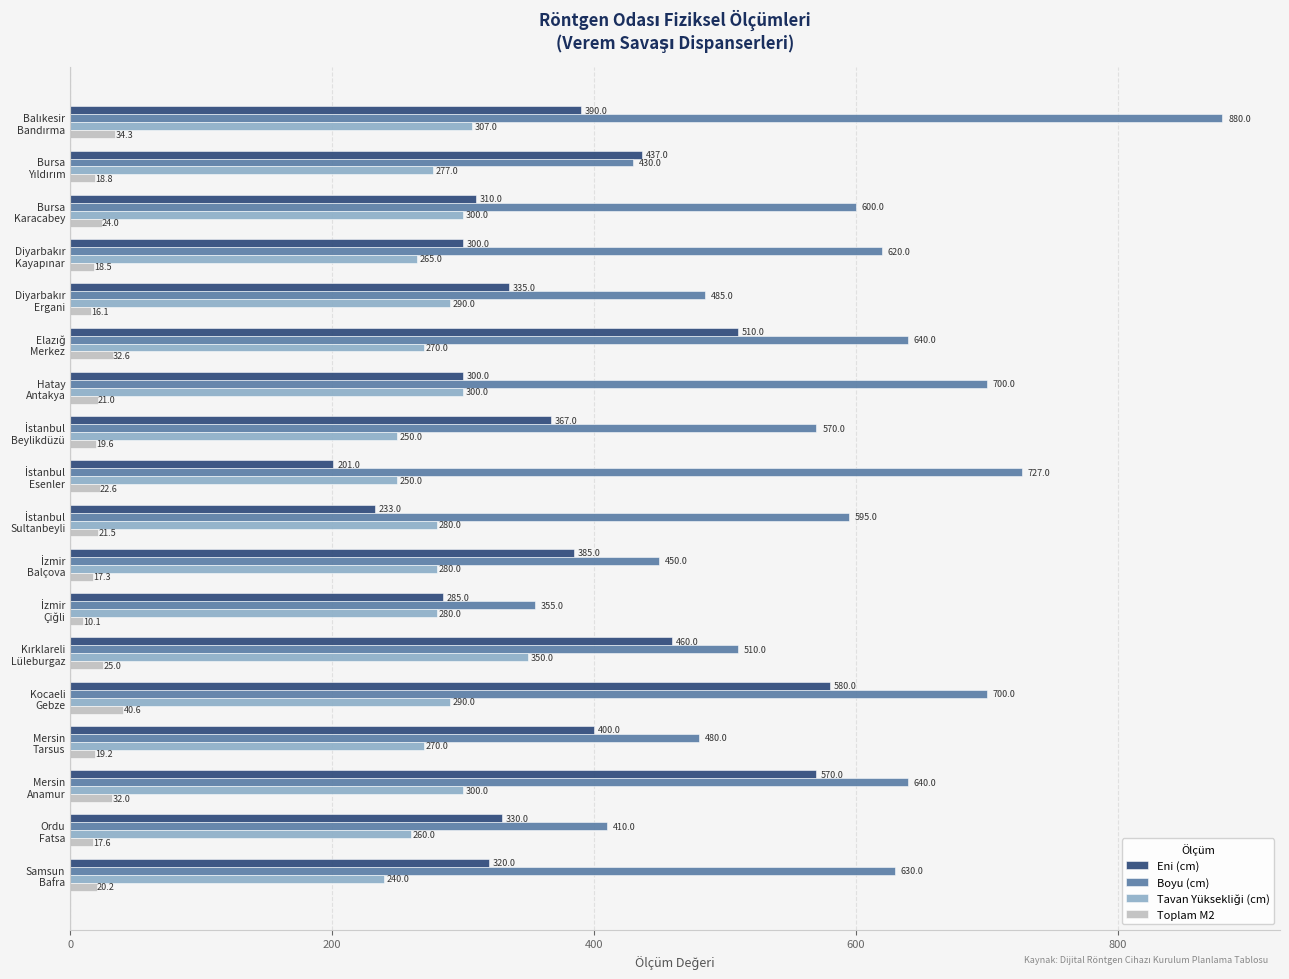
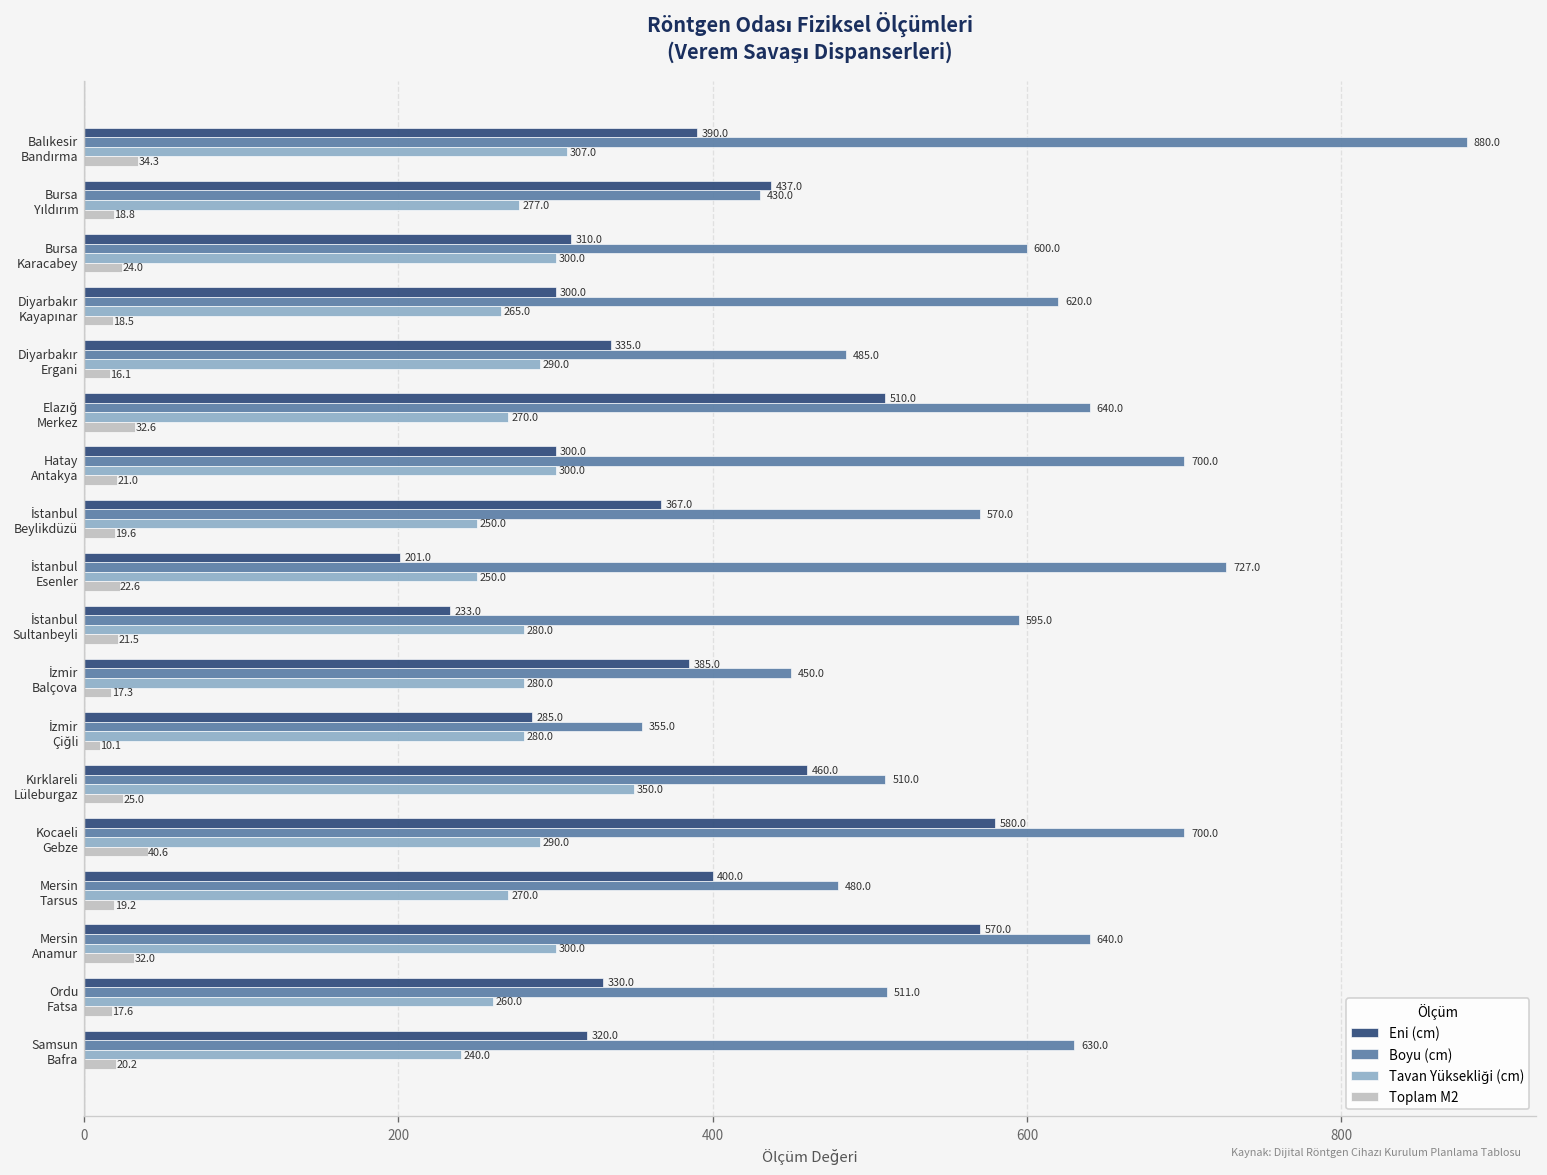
  {
    "Eni (cm)": {
      "Balıkesir Bandırma": 390.0,
      "Bursa Yıldırım": 437.0,
      "Bursa Karacabey": 310.0,
      "Diyarbakır Kayapınar": 300.0,
      "Diyarbakır Ergani": 335.0,
      "Elazığ Merkez": 510.0,
      "Hatay Antakya": 300.0,
      "İstanbul Beylikdüzü": 367.0,
      "İstanbul Esenler": 201.0,
      "İstanbul Sultanbeyli": 233.0,
      "İzmir Balçova": 385.0,
      "İzmir Çiğli": 285.0,
      "Kırklareli Lüleburgaz": 460.0,
      "Kocaeli Gebze": 580.0,
      "Mersin Tarsus": 400.0,
      "Mersin Anamur": 570.0,
      "Ordu Fatsa": 330.0,
      "Samsun Bafra": 320.0
    },
    "Boyu (cm)": {
      "Balıkesir Bandırma": 880.0,
      "Bursa Yıldırım": 430.0,
      "Bursa Karacabey": 600.0,
      "Diyarbakır Kayapınar": 620.0,
      "Diyarbakır Ergani": 485.0,
      "Elazığ Merkez": 640.0,
      "Hatay Antakya": 700.0,
      "İstanbul Beylikdüzü": 570.0,
      "İstanbul Esenler": 727.0,
      "İstanbul Sultanbeyli": 595.0,
      "İzmir Balçova": 450.0,
      "İzmir Çiğli": 355.0,
      "Kırklareli Lüleburgaz": 510.0,
      "Kocaeli Gebze": 700.0,
      "Mersin Tarsus": 480.0,
      "Mersin Anamur": 640.0,
-     "Ordu Fatsa": 410.0,
+     "Ordu Fatsa": 511.0,
      "Samsun Bafra": 630.0
    }
  }
